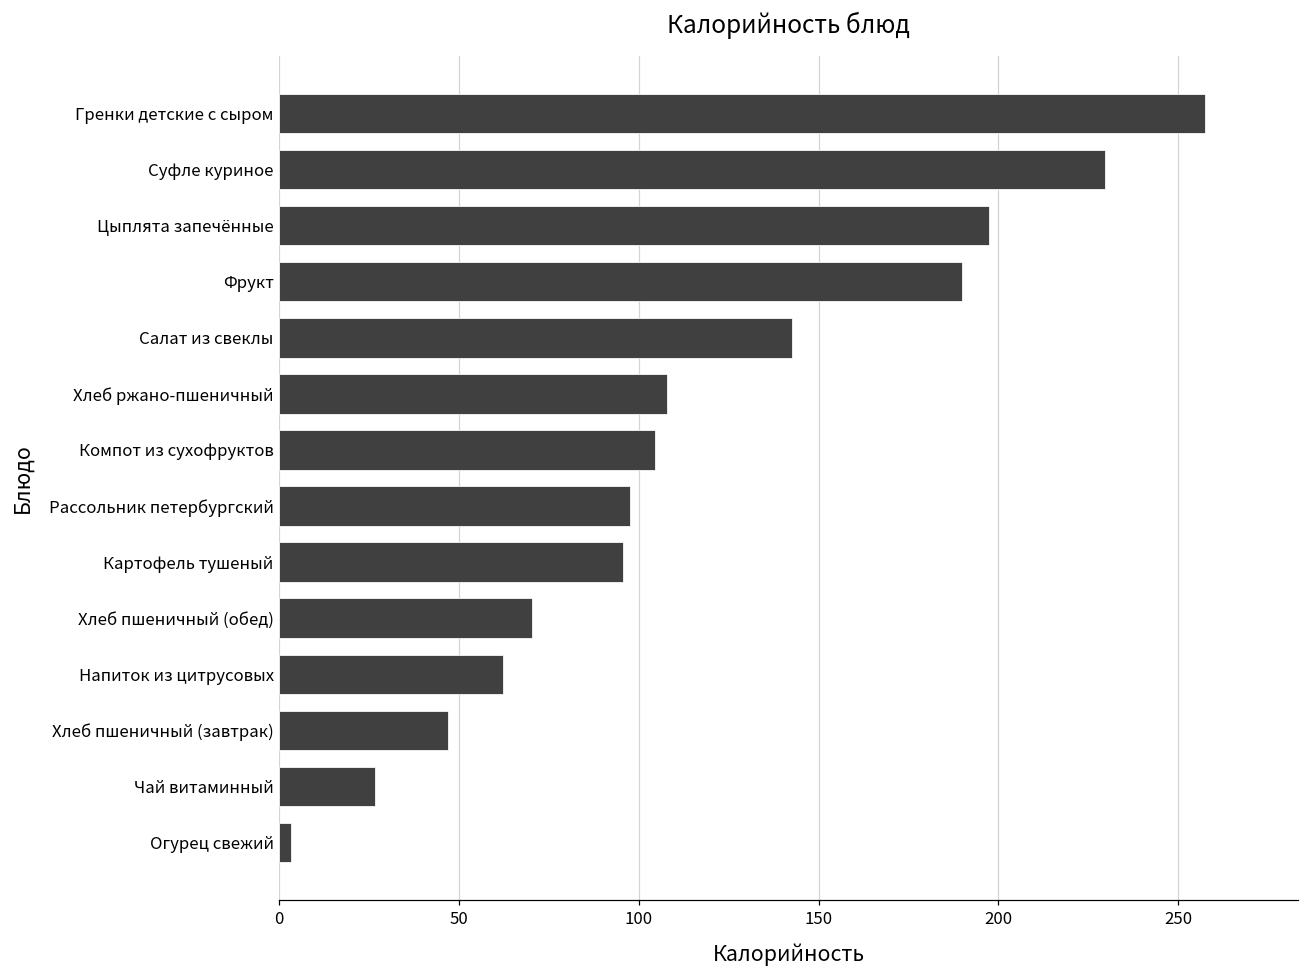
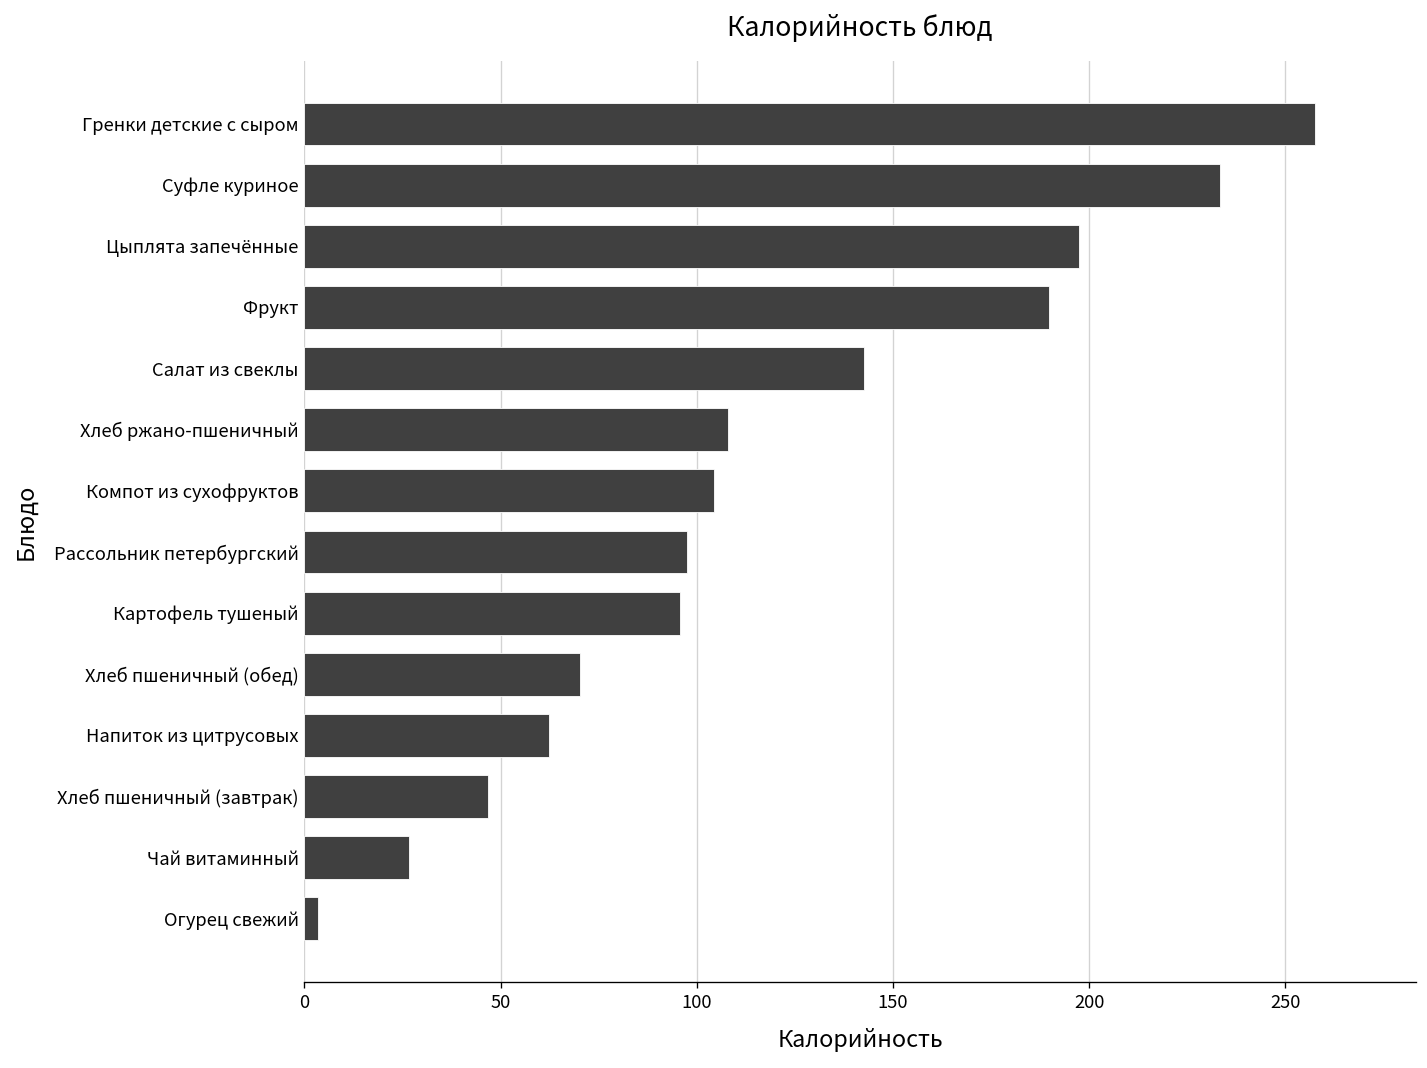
  {
    "Гренки детские с сыром": 258,
-   "Суфле куриное": 230,
+   "Суфле куриное": 233,
    "Цыплята запечённые": 197,
    "Фрукт": 190,
    "Салат из свеклы": 143,
    "Хлеб ржано-пшеничный": 108,
    "Компот из сухофруктов": 104,
    "Рассольник петербургский": 98,
    "Картофель тушеный": 96,
    "Хлеб пшеничный (обед)": 70,
    "Напиток из цитрусовых": 62,
    "Хлеб пшеничный (завтрак)": 47,
    "Чай витаминный": 27,
    "Огурец свежий": 3
  }
